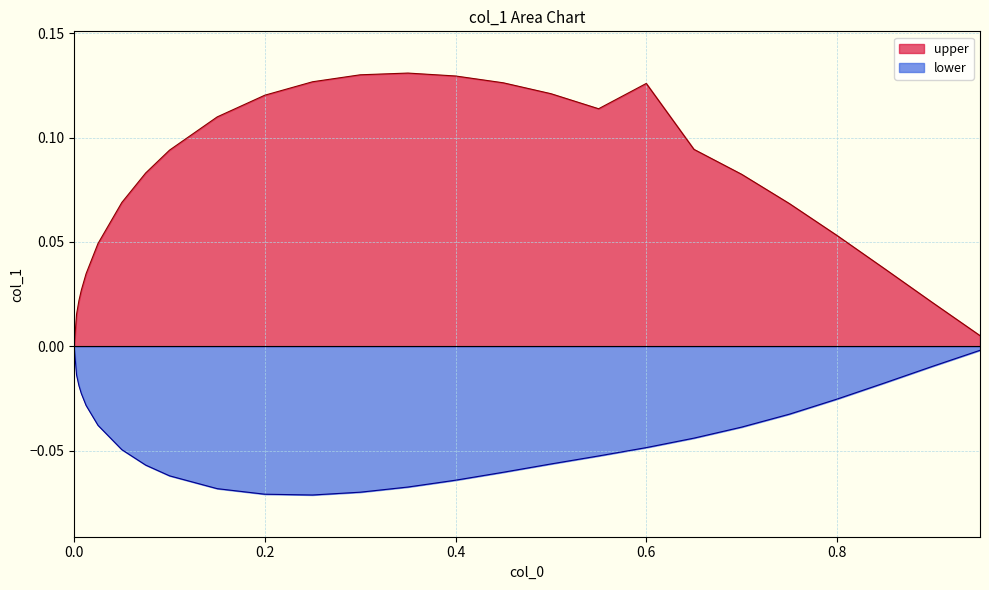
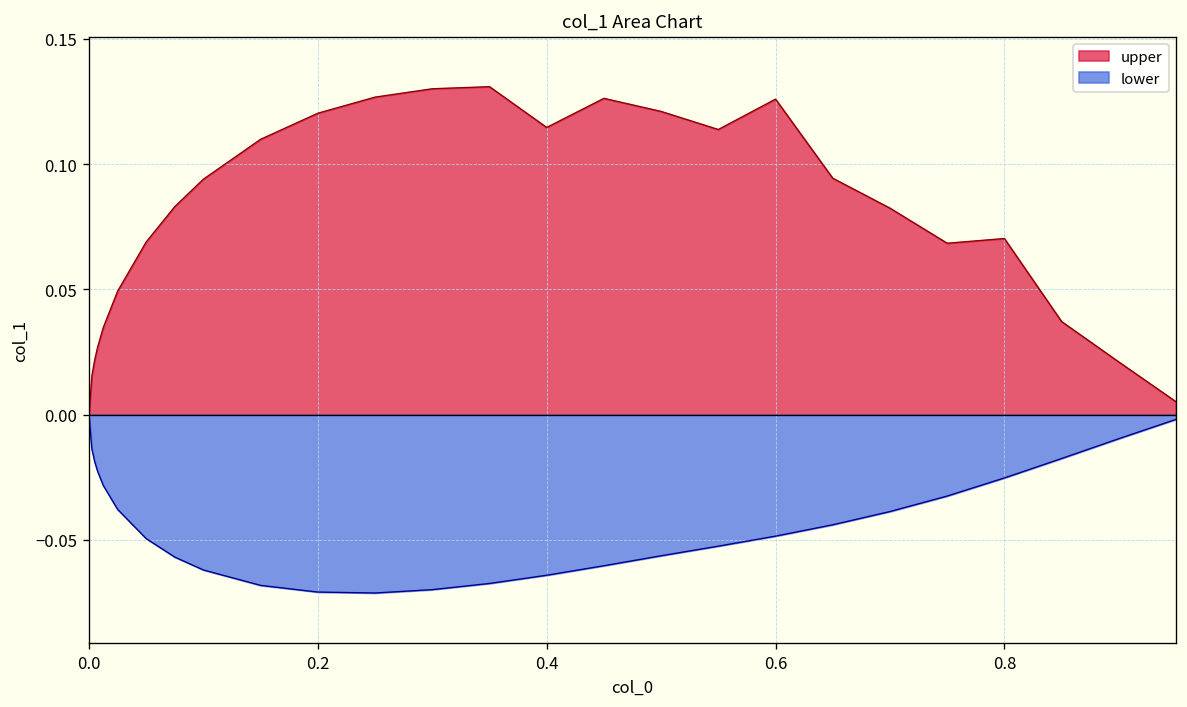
  {
    "upper": {
      "0.2": 0.120,
-     "0.4": 0.130,
+     "0.4": 0.115,
      "0.6": 0.126,
-     "0.8": 0.053
+     "0.8": 0.070
    }
  }
